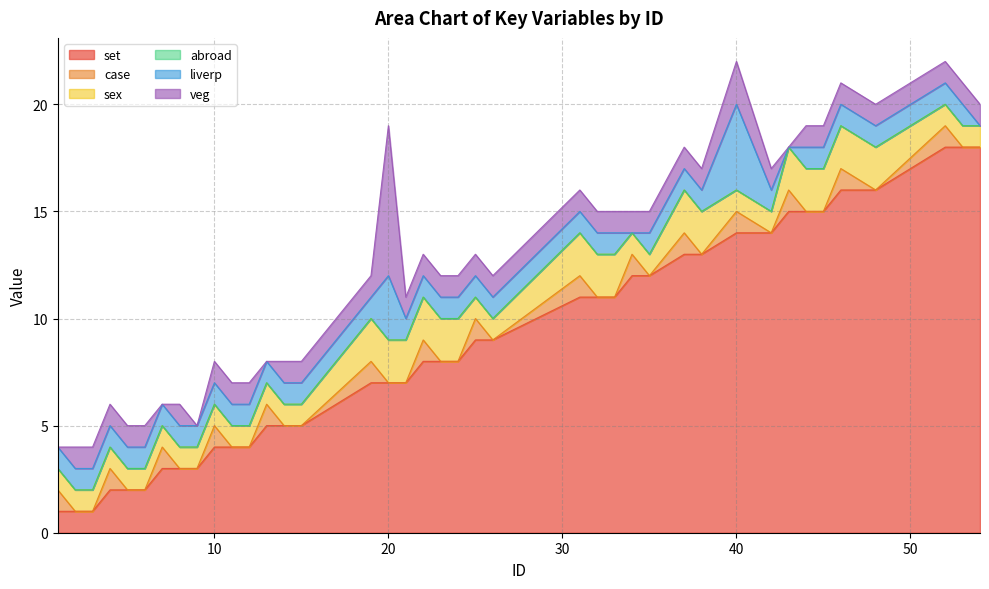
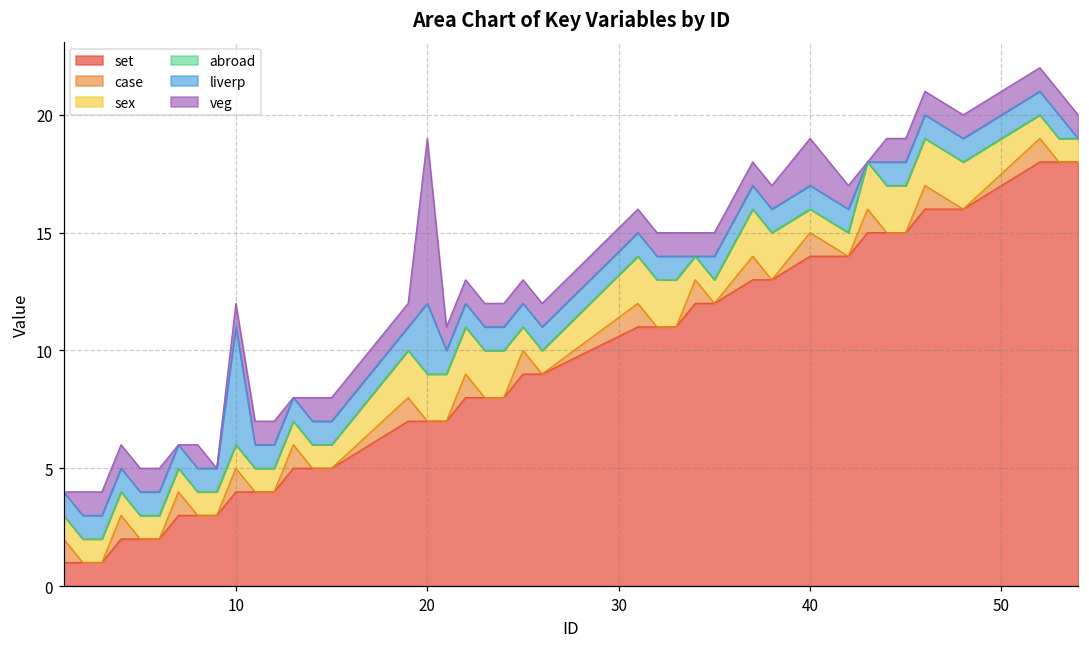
  {
    "liverp": {
-     "10": 1,
+     "10": 5,
      "20": 3,
-     "40": 4
+     "40": 1
    },
    "veg": {
      "10": 1,
      "20": 7,
      "40": 2
    }
  }
